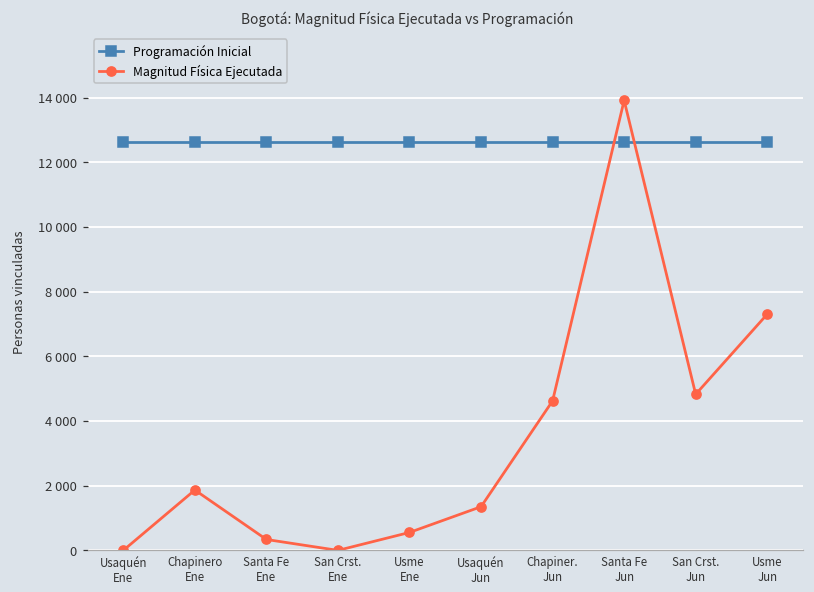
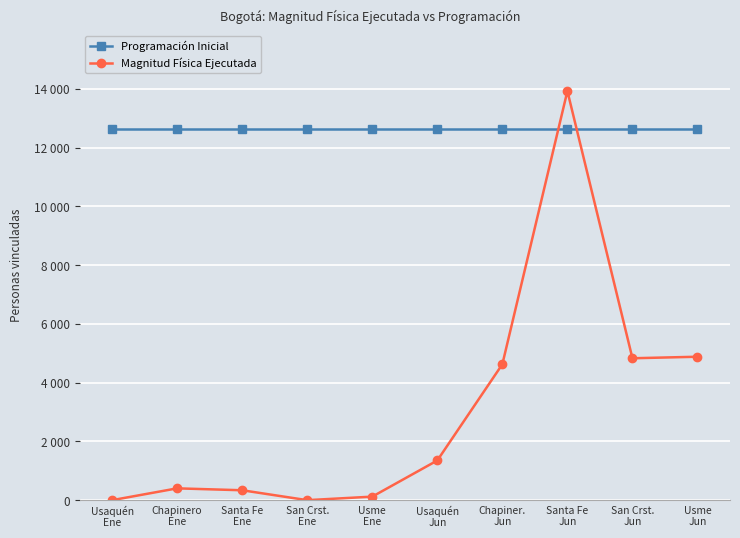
  {
    "Programación Inicial": {
      "Usaquén Ene": 12600,
      "Chapinero Ene": 12600,
      "Santa Fe Ene": 12600,
      "San Crst. Ene": 12600,
      "Usme Ene": 12600,
      "Usaquén Jun": 12600,
      "Chapiner. Jun": 12600,
      "Santa Fe Jun": 12600,
      "San Crst. Jun": 12600,
      "Usme Jun": 12600
    },
    "Magnitud Física Ejecutada": {
      "Usaquén Ene": 0,
-     "Chapinero Ene": 1900,
+     "Chapinero Ene": 400,
      "Santa Fe Ene": 300,
      "San Crst. Ene": 0,
-     "Usme Ene": 600,
+     "Usme Ene": 100,
      "Usaquén Jun": 1400,
      "Chapiner. Jun": 4600,
      "Santa Fe Jun": 13900,
      "San Crst. Jun": 4800,
-     "Usme Jun": 7300
+     "Usme Jun": 4900
    }
  }
